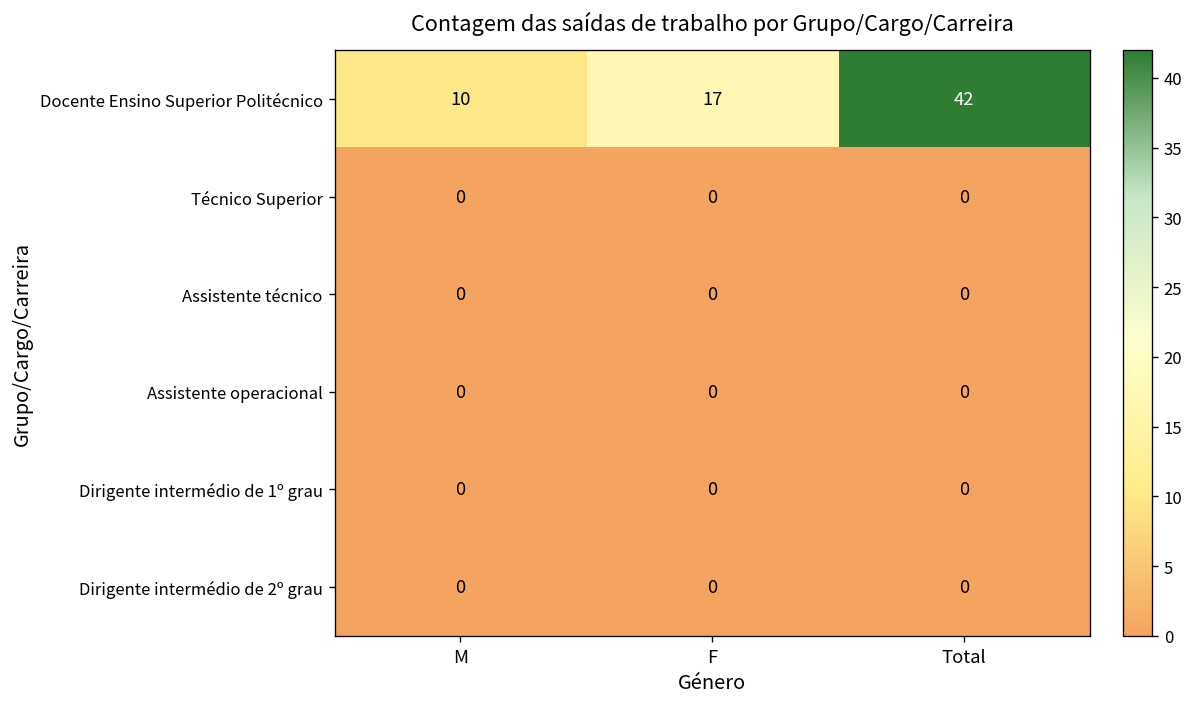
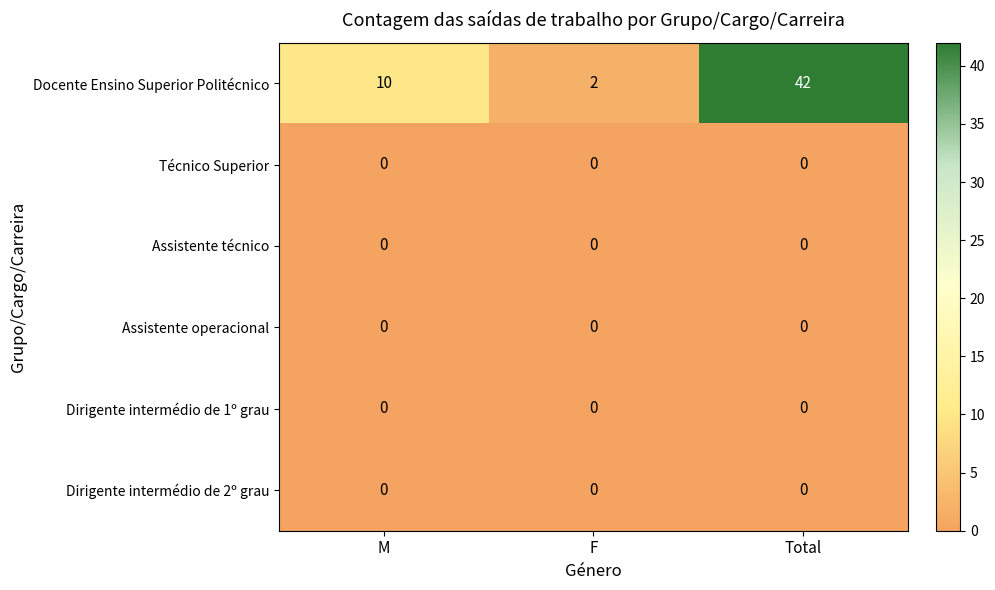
  {
    "Docente Ensino Superior Politécnico": {
      "M": 10,
-     "F": 17,
+     "F": 2,
      "Total": 42
    },
    "Técnico Superior": {
      "M": 0,
      "F": 0,
      "Total": 0
    },
    "Assistente técnico": {
      "M": 0,
      "F": 0,
      "Total": 0
    },
    "Assistente operacional": {
      "M": 0,
      "F": 0,
      "Total": 0
    },
    "Dirigente intermédio de 1º grau": {
      "M": 0,
      "F": 0,
      "Total": 0
    },
    "Dirigente intermédio de 2º grau": {
      "M": 0,
      "F": 0,
      "Total": 0
    }
  }
